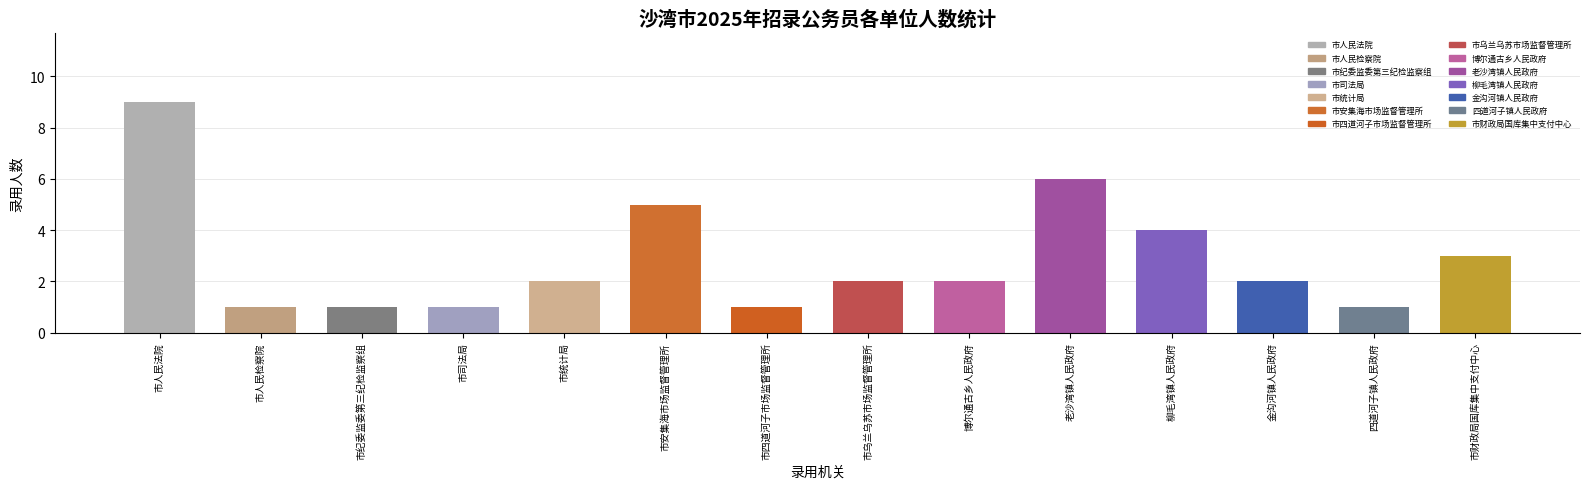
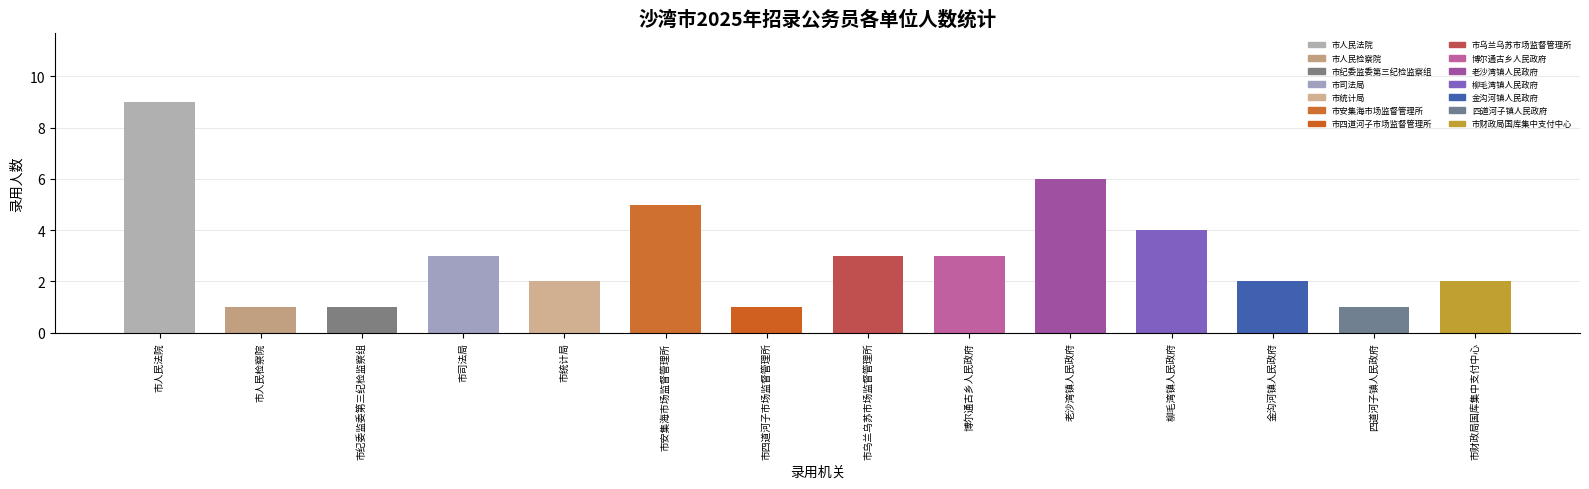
  {
    "市人民法院": 9,
    "市人民检察院": 1,
    "市纪委监委第三纪检监察组": 1,
-   "市司法局": 1,
+   "市司法局": 3,
    "市统计局": 2,
    "市安集海市场监督管理所": 5,
    "市四道河子市场监督管理所": 1,
-   "市乌兰乌苏市场监督管理所": 2,
-   "博尔通古乡人民政府": 2,
+   "市乌兰乌苏市场监督管理所": 3,
+   "博尔通古乡人民政府": 3,
    "老沙湾镇人民政府": 6,
    "柳毛湾镇人民政府": 4,
    "金沟河镇人民政府": 2,
    "四道河子镇人民政府": 1,
-   "市财政局国库集中支付中心": 3
+   "市财政局国库集中支付中心": 2
  }
